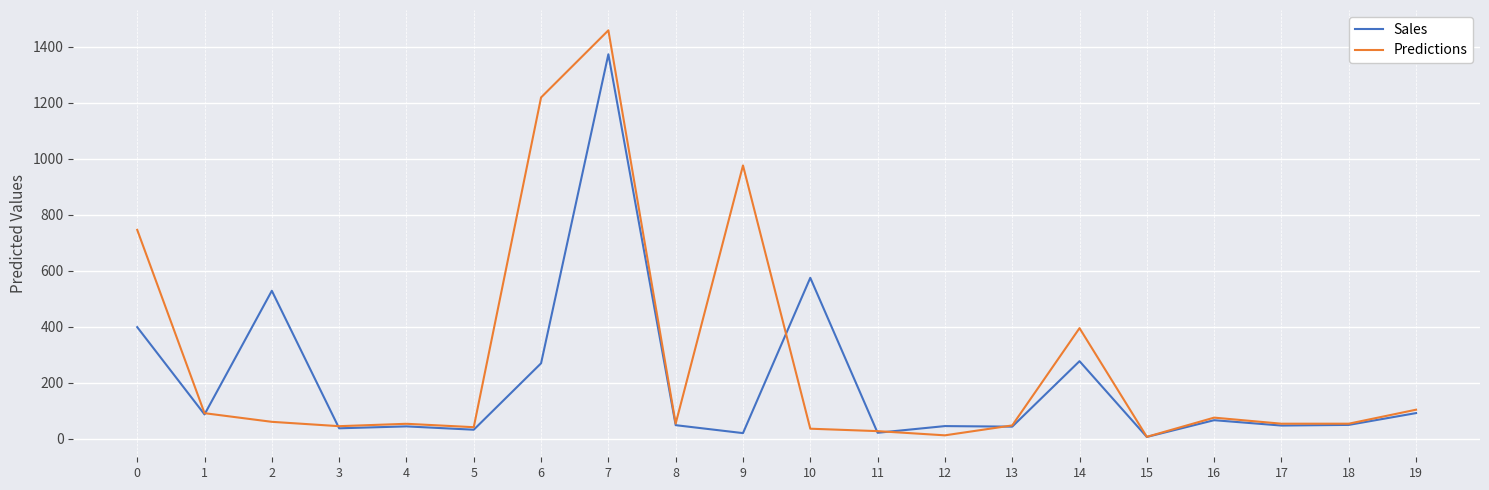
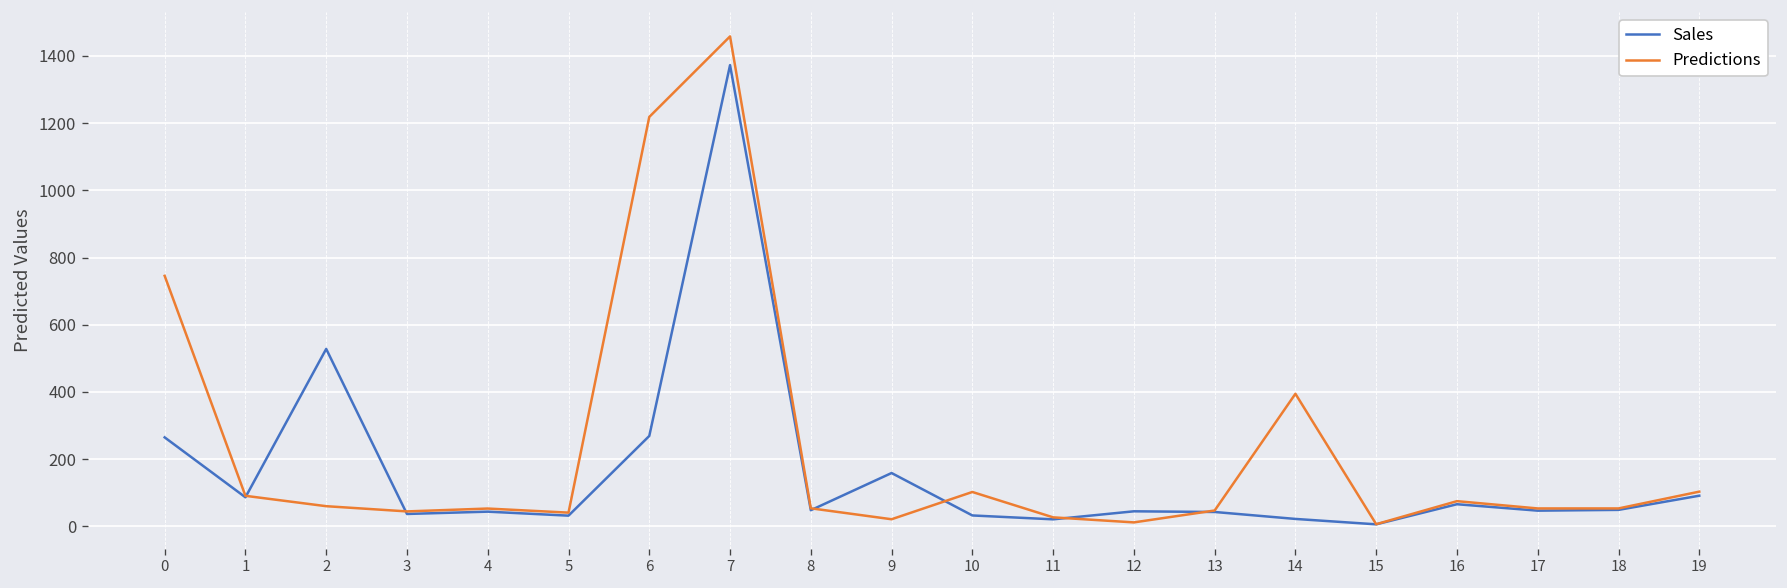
  {
    "Sales": {
-     "0": 400,
+     "0": 260,
      "2": 530,
      "4": 40,
      "6": 270,
      "7": 1370,
-     "9": 20,
-     "10": 570,
+     "9": 160,
+     "10": 30,
      "12": 40,
-     "14": 280,
+     "14": 20,
      "16": 70,
      "19": 90
    },
    "Predictions": {
      "0": 750,
      "2": 60,
      "4": 50,
      "6": 1220,
      "7": 1460,
-     "9": 980,
-     "10": 40,
+     "9": 20,
+     "10": 100,
      "12": 10,
      "14": 390,
      "16": 70,
      "19": 100
    }
  }
